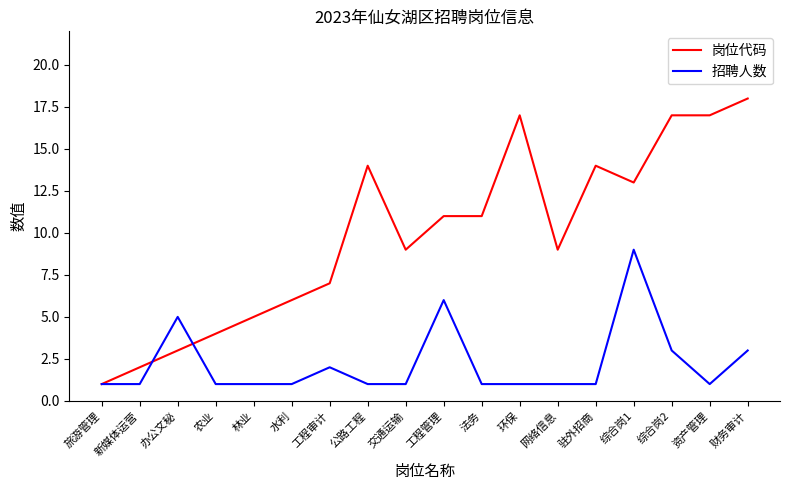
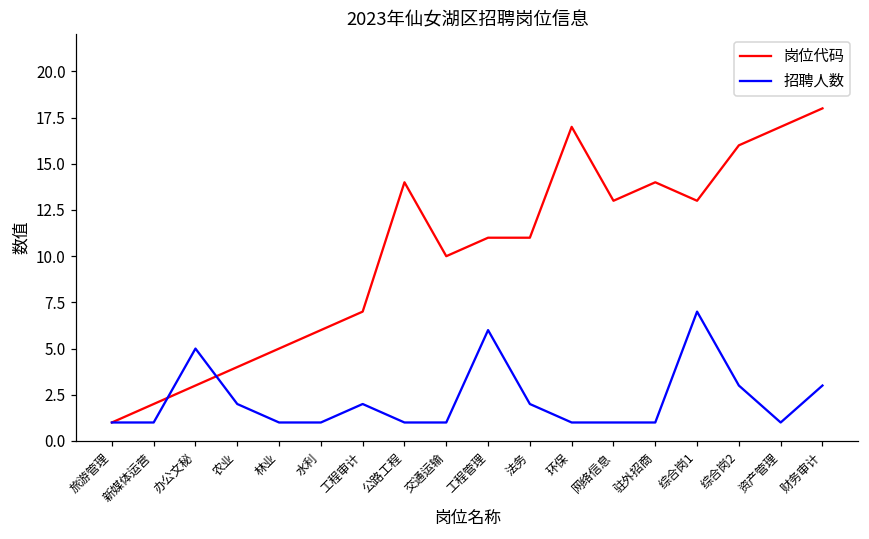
  {
    "岗位代码": {
      "新媒体运营": 2,
      "办公文秘": 3,
      "农业": 4,
      "林业": 5,
      "水利": 6,
      "工程审计": 7,
      "公路工程": 14,
-     "交通运输": 9,
+     "交通运输": 10,
      "工程管理": 11,
      "法务": 11,
      "环保": 17,
-     "网络信息": 9,
+     "网络信息": 13,
      "驻外招商": 14,
      "综合岗1": 13,
-     "综合岗2": 17,
+     "综合岗2": 16,
      "资产管理": 17,
      "财务审计": 18
    },
    "招聘人数": {
      "新媒体运营": 1,
      "办公文秘": 5,
-     "农业": 1,
+     "农业": 2,
      "林业": 1,
      "水利": 1,
      "工程审计": 2,
      "公路工程": 1,
      "交通运输": 1,
      "工程管理": 6,
-     "法务": 1,
+     "法务": 2,
      "环保": 1,
      "网络信息": 1,
      "驻外招商": 1,
-     "综合岗1": 9,
+     "综合岗1": 7,
      "综合岗2": 3,
      "资产管理": 1,
      "财务审计": 3
    }
  }
